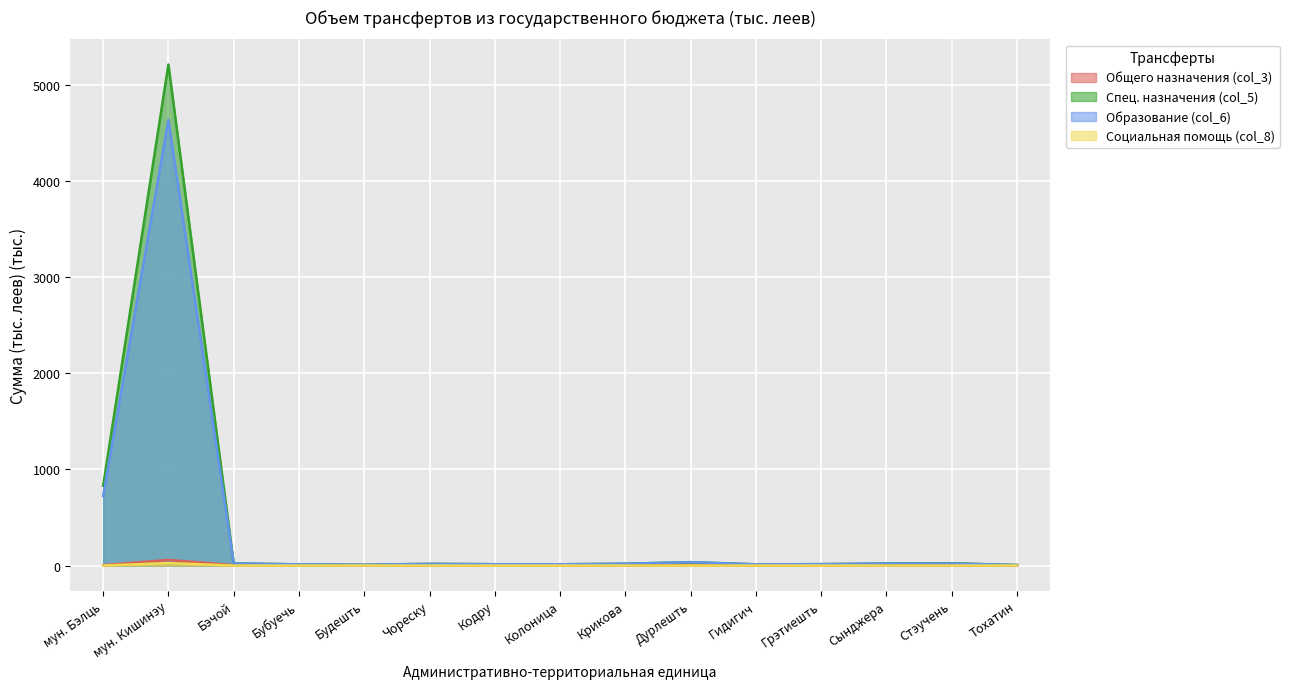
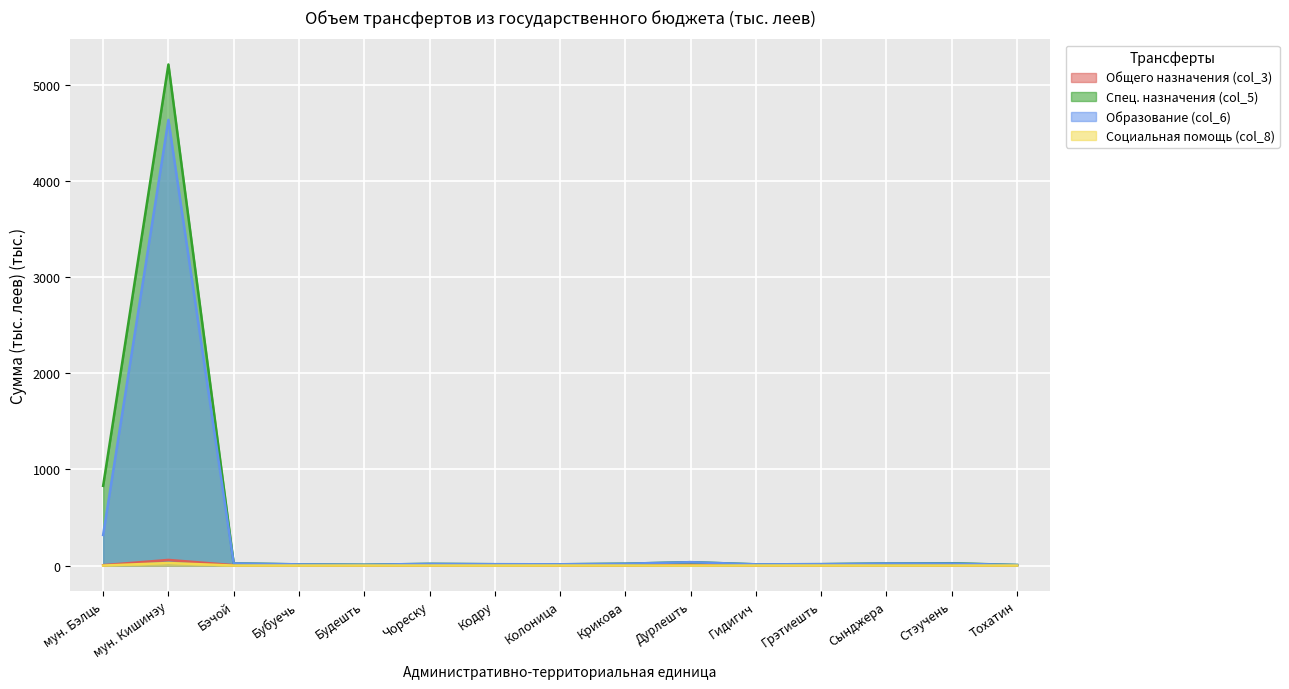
  {
    "Общего назначения (col_3)": {
      "мун. Кишинэу": 100
    },
    "Спец. назначения (col_5)": {
      "мун. Бэлць": 800,
      "мун. Кишинэу": 5200
    },
    "Образование (col_6)": {
-     "мун. Бэлць": 700,
+     "мун. Бэлць": 300,
      "мун. Кишинэу": 4600
    },
    "Социальная помощь (col_8)": {
      "мун. Кишинэу": 0
    }
  }
